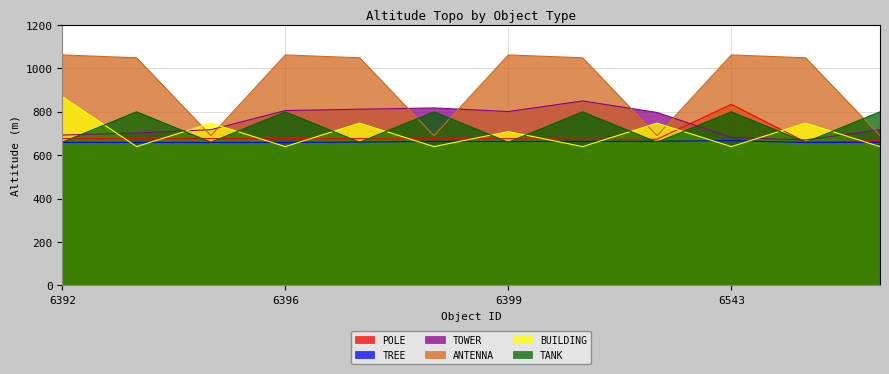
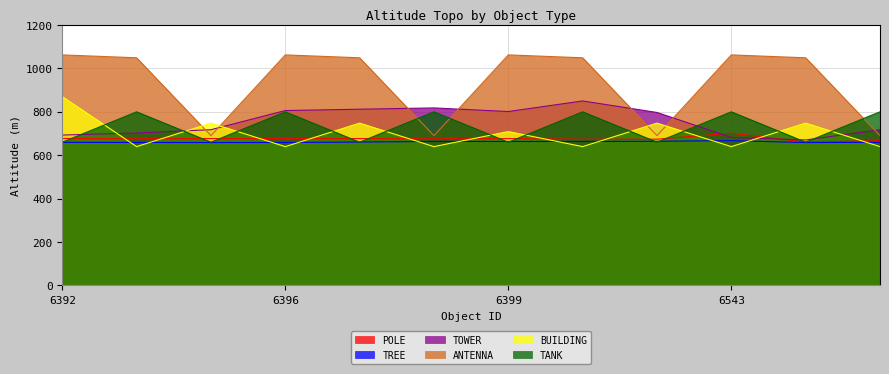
  {
    "POLE": {
      "6392": 680,
      "6396": 680,
      "6399": 680,
-     "6543": 830
+     "6543": 700
    },
    "TREE": {
      "6396": 660,
      "6543": 670
    },
    "TOWER": {
      "6392": 690,
      "6399": 800,
      "6543": 680
    },
    "ANTENNA": {
      "6392": 1060,
      "6396": 1060,
      "6399": 1060,
      "6543": 1060
    },
    "BUILDING": {
      "6392": 870,
      "6396": 640,
      "6399": 710,
      "6543": 640
    },
    "TANK": {
      "6543": 800
    }
  }
